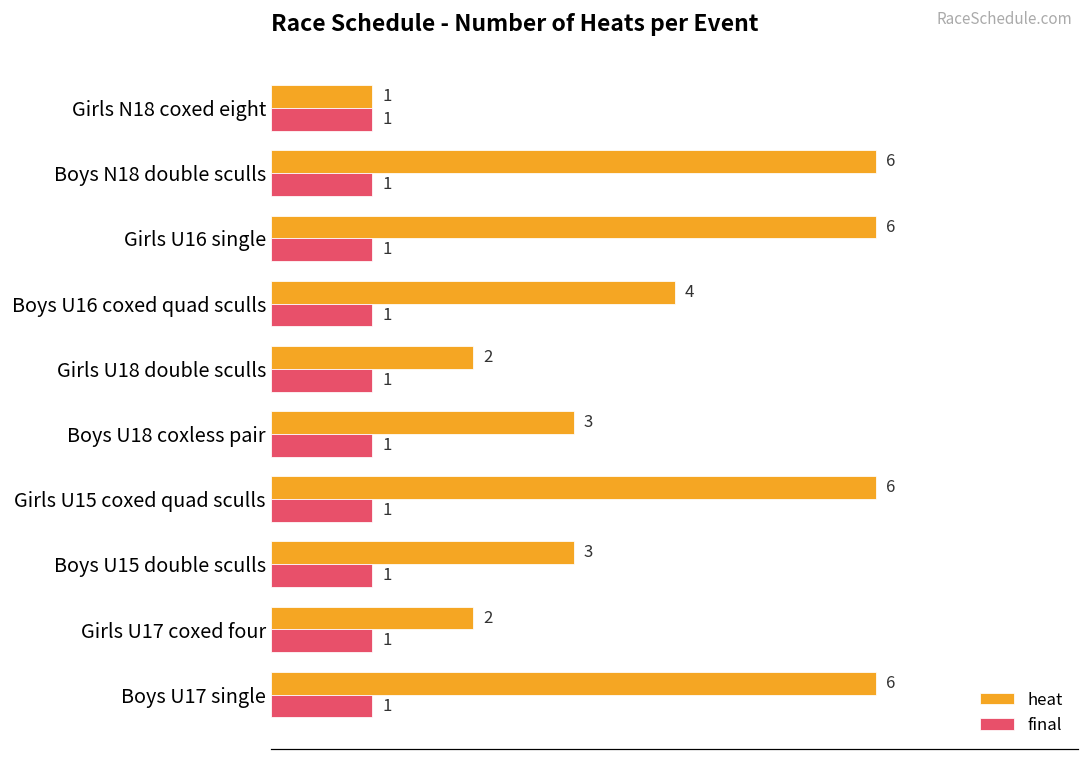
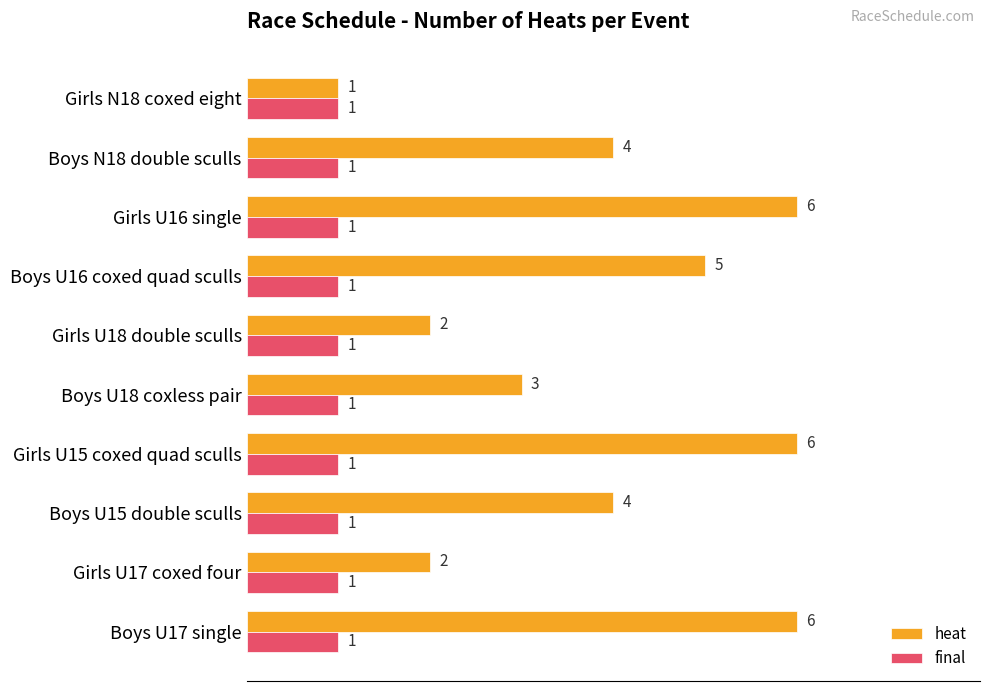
  {
    "heat": {
      "Girls N18 coxed eight": 1,
-     "Boys N18 double sculls": 6,
+     "Boys N18 double sculls": 4,
      "Girls U16 single": 6,
-     "Boys U16 coxed quad sculls": 4,
+     "Boys U16 coxed quad sculls": 5,
      "Girls U18 double sculls": 2,
      "Boys U18 coxless pair": 3,
      "Girls U15 coxed quad sculls": 6,
-     "Boys U15 double sculls": 3,
+     "Boys U15 double sculls": 4,
      "Girls U17 coxed four": 2,
      "Boys U17 single": 6
    },
    "final": {
      "Girls N18 coxed eight": 1,
      "Boys N18 double sculls": 1,
      "Girls U16 single": 1,
      "Boys U16 coxed quad sculls": 1,
      "Girls U18 double sculls": 1,
      "Boys U18 coxless pair": 1,
      "Girls U15 coxed quad sculls": 1,
      "Boys U15 double sculls": 1,
      "Girls U17 coxed four": 1,
      "Boys U17 single": 1
    }
  }
